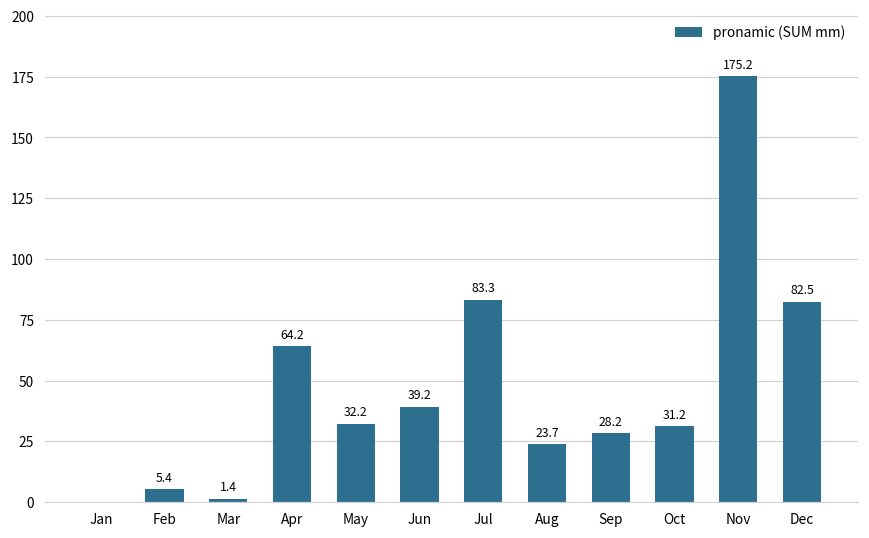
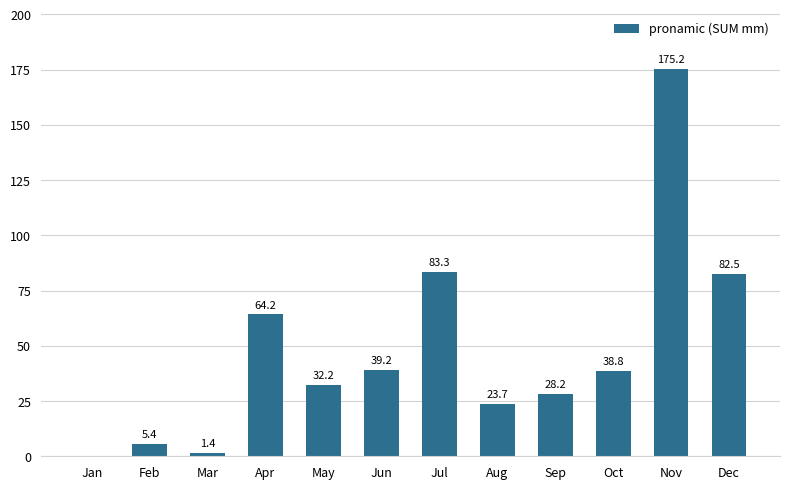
  {
    "Feb": 5.4,
    "Mar": 1.4,
    "Apr": 64.2,
    "May": 32.2,
    "Jun": 39.2,
    "Jul": 83.3,
    "Aug": 23.7,
    "Sep": 28.2,
-   "Oct": 31.2,
+   "Oct": 38.8,
    "Nov": 175.2,
    "Dec": 82.5
  }
